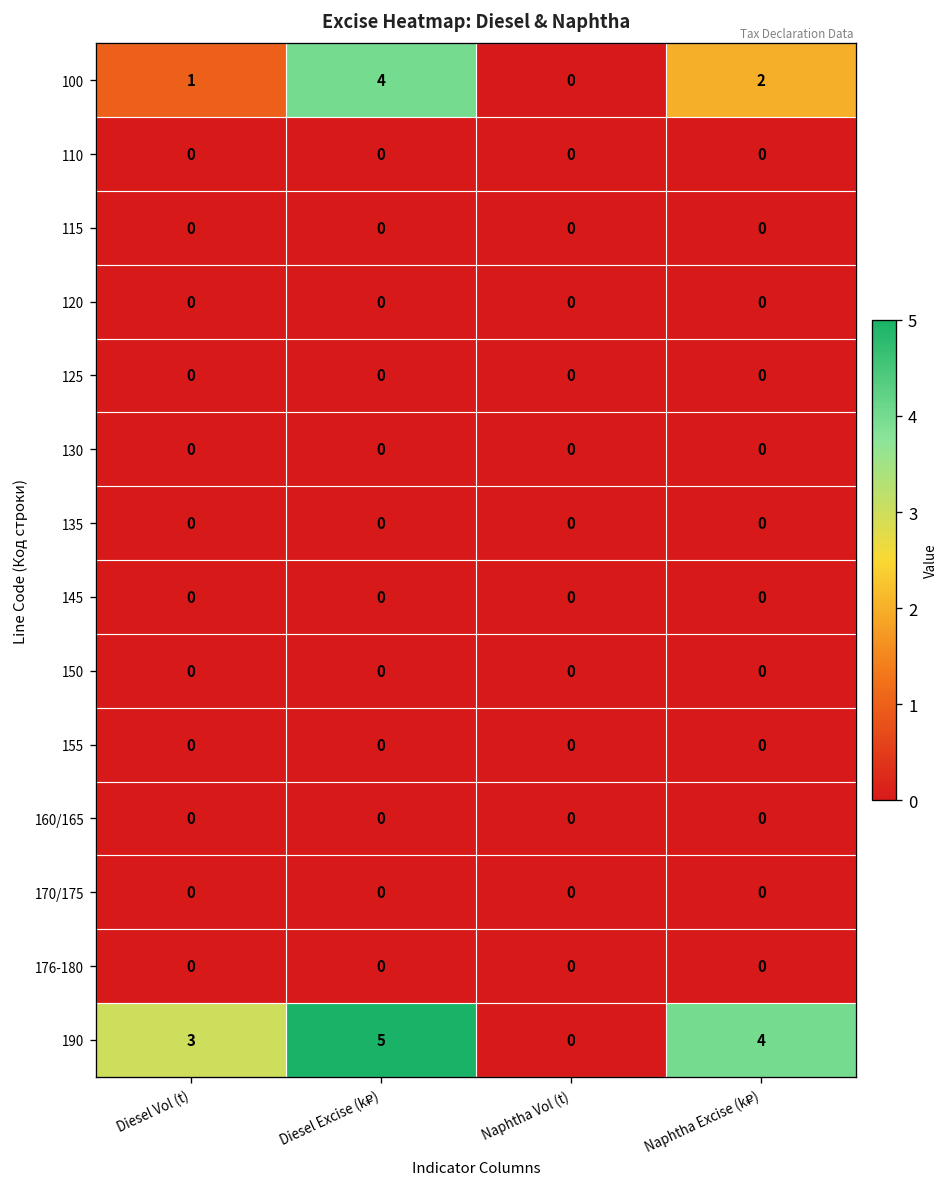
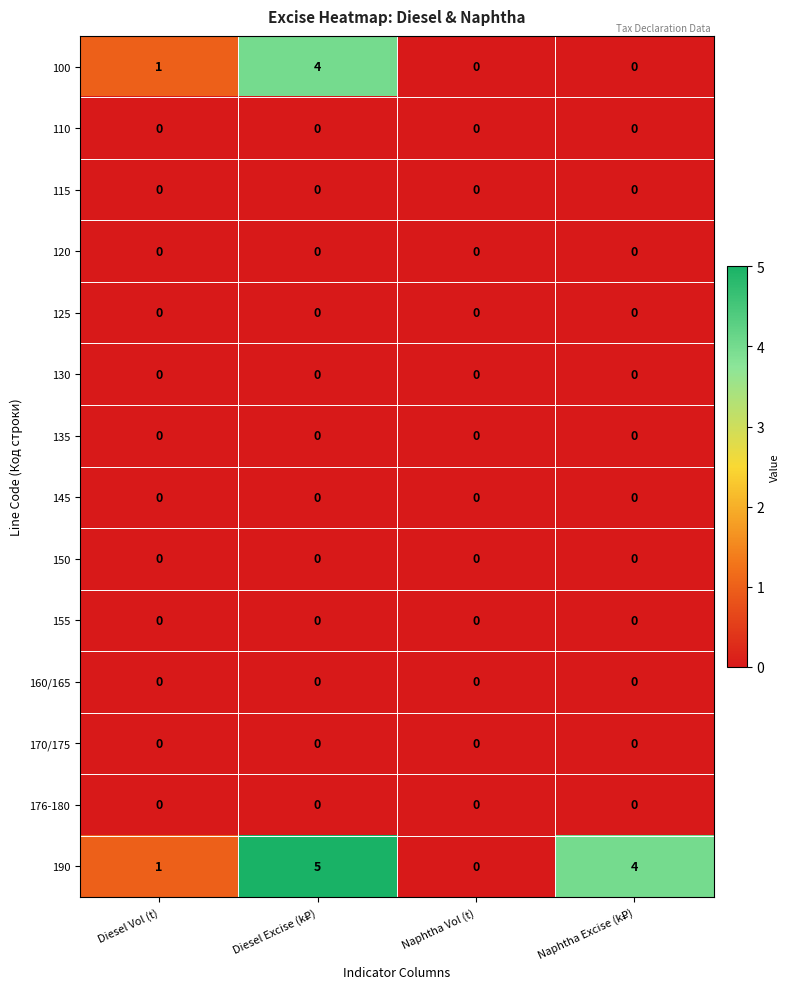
  {
    "100": {
      "Diesel Vol (t)": 1,
      "Diesel Excise (k₽)": 4,
      "Naphtha Vol (t)": 0,
-     "Naphtha Excise (k₽)": 2
+     "Naphtha Excise (k₽)": 0
    },
    "110": {
      "Diesel Vol (t)": 0,
      "Diesel Excise (k₽)": 0,
      "Naphtha Vol (t)": 0,
      "Naphtha Excise (k₽)": 0
    },
    "115": {
      "Diesel Vol (t)": 0,
      "Diesel Excise (k₽)": 0,
      "Naphtha Vol (t)": 0,
      "Naphtha Excise (k₽)": 0
    },
    "120": {
      "Diesel Vol (t)": 0,
      "Diesel Excise (k₽)": 0,
      "Naphtha Vol (t)": 0,
      "Naphtha Excise (k₽)": 0
    },
    "125": {
      "Diesel Vol (t)": 0,
      "Diesel Excise (k₽)": 0,
      "Naphtha Vol (t)": 0,
      "Naphtha Excise (k₽)": 0
    },
    "130": {
      "Diesel Vol (t)": 0,
      "Diesel Excise (k₽)": 0,
      "Naphtha Vol (t)": 0,
      "Naphtha Excise (k₽)": 0
    },
    "135": {
      "Diesel Vol (t)": 0,
      "Diesel Excise (k₽)": 0,
      "Naphtha Vol (t)": 0,
      "Naphtha Excise (k₽)": 0
    },
    "145": {
      "Diesel Vol (t)": 0,
      "Diesel Excise (k₽)": 0,
      "Naphtha Vol (t)": 0,
      "Naphtha Excise (k₽)": 0
    },
    "150": {
      "Diesel Vol (t)": 0,
      "Diesel Excise (k₽)": 0,
      "Naphtha Vol (t)": 0,
      "Naphtha Excise (k₽)": 0
    },
    "155": {
      "Diesel Vol (t)": 0,
      "Diesel Excise (k₽)": 0,
      "Naphtha Vol (t)": 0,
      "Naphtha Excise (k₽)": 0
    },
    "160/165": {
      "Diesel Vol (t)": 0,
      "Diesel Excise (k₽)": 0,
      "Naphtha Vol (t)": 0,
      "Naphtha Excise (k₽)": 0
    },
    "170/175": {
      "Diesel Vol (t)": 0,
      "Diesel Excise (k₽)": 0,
      "Naphtha Vol (t)": 0,
      "Naphtha Excise (k₽)": 0
    },
    "176-180": {
      "Diesel Vol (t)": 0,
      "Diesel Excise (k₽)": 0,
      "Naphtha Vol (t)": 0,
      "Naphtha Excise (k₽)": 0
    },
    "190": {
-     "Diesel Vol (t)": 3,
+     "Diesel Vol (t)": 1,
      "Diesel Excise (k₽)": 5,
      "Naphtha Vol (t)": 0,
      "Naphtha Excise (k₽)": 4
    }
  }
